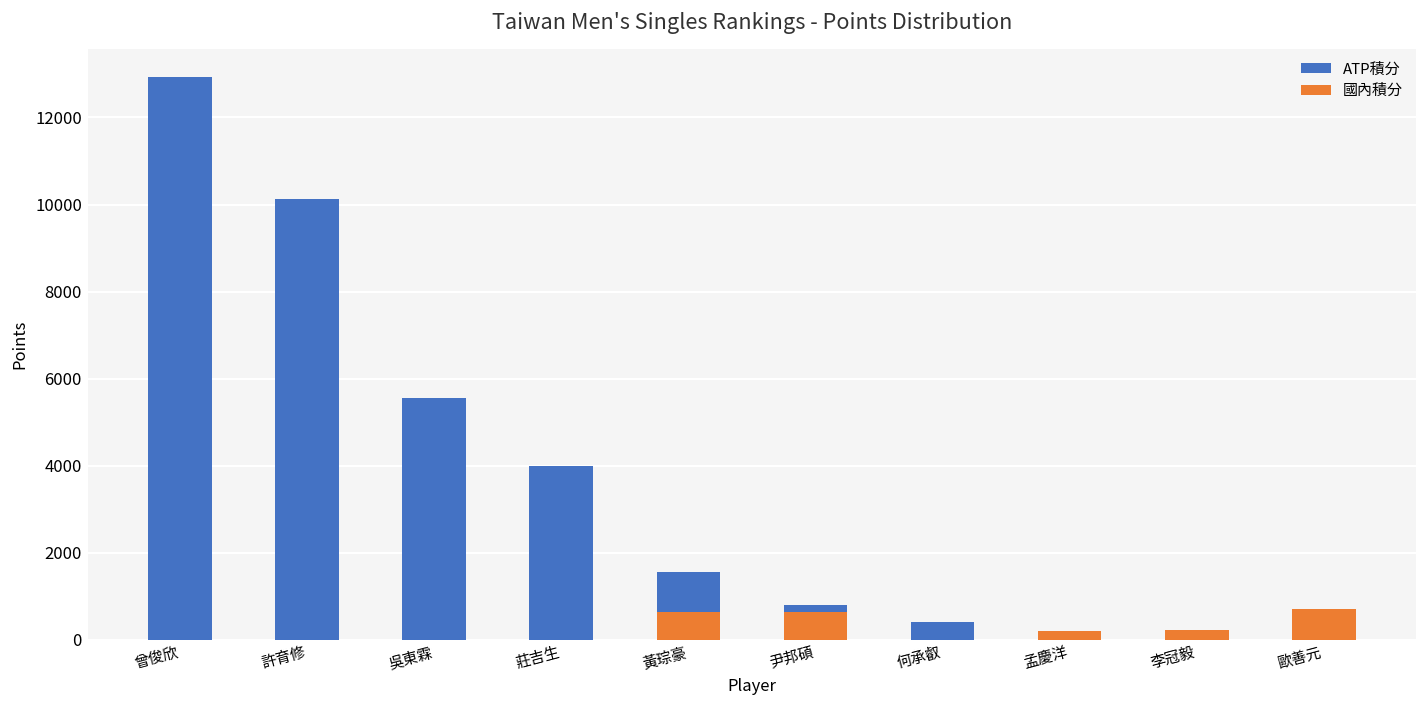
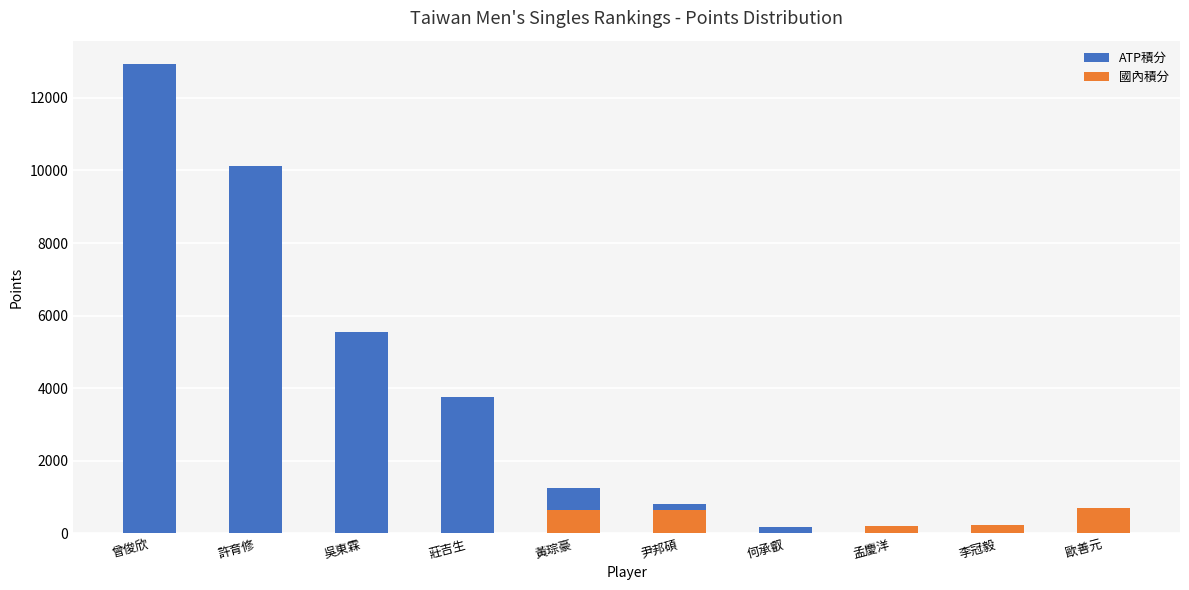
  {
    "ATP積分": {
      "曾俊欣": 12900,
      "許育修": 10100,
      "吳東霖": 5600,
-     "莊吉生": 4000,
-     "黃琮豪": 1600,
+     "莊吉生": 3800,
+     "黃琮豪": 1300,
      "尹邦碩": 800,
-     "何承叡": 400
+     "何承叡": 200
    },
    "國內積分": {
      "曾俊欣": 0,
      "許育修": 0,
      "吳東霖": 0,
      "莊吉生": 0,
      "何承叡": 0,
      "孟慶洋": 200,
      "李冠毅": 200,
      "歐善元": 700
    }
  }
